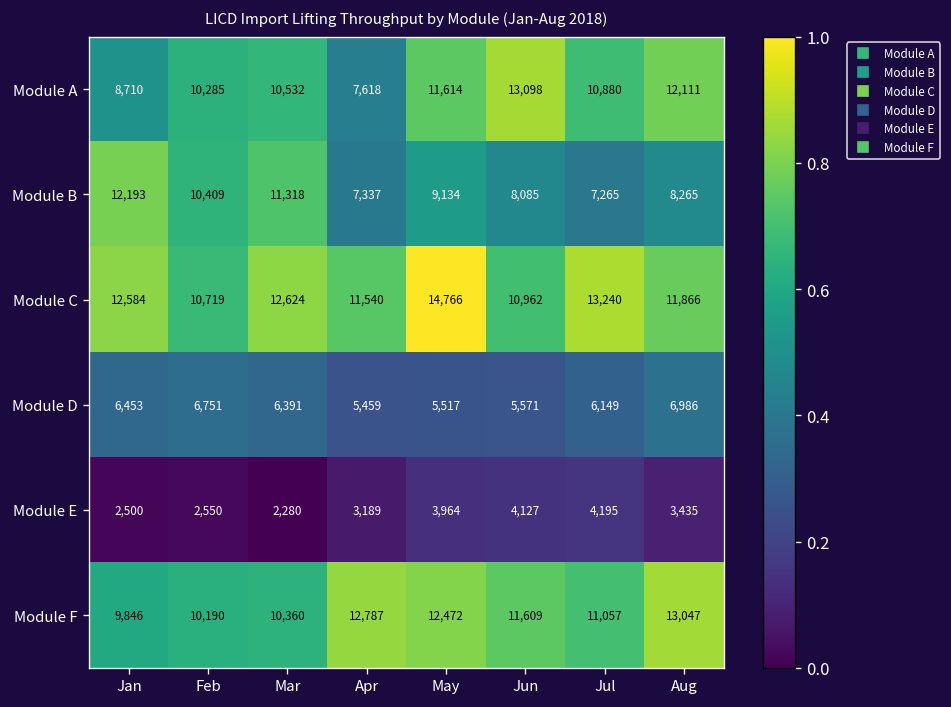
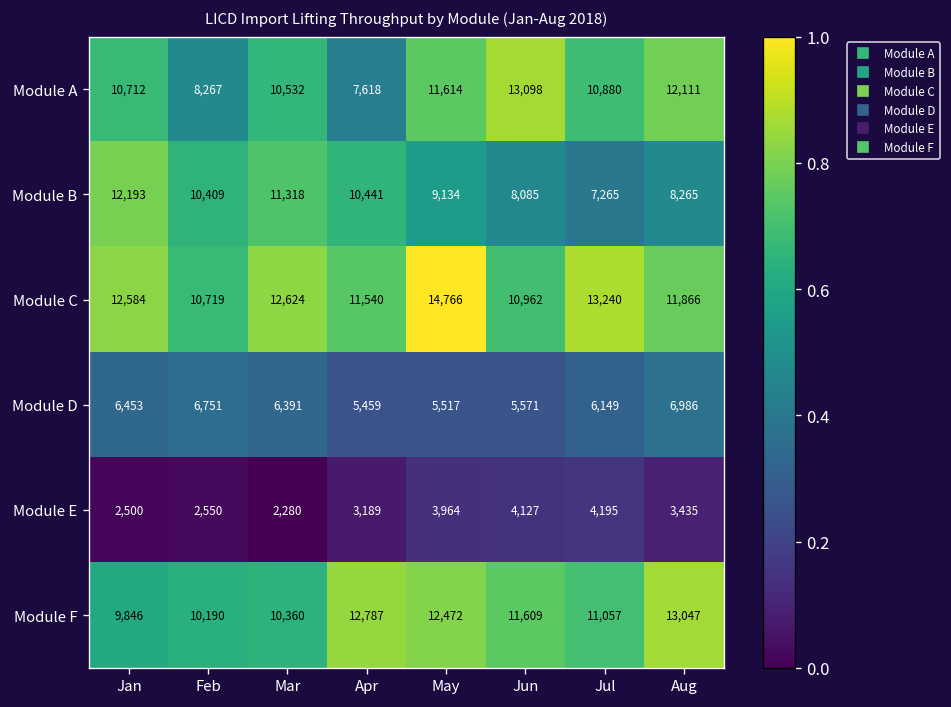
  {
    "Module A": {
-     "Jan": "8,710",
-     "Feb": "10,285",
+     "Jan": "10,712",
+     "Feb": "8,267",
      "Mar": "10,532",
      "Apr": "7,618",
      "May": "11,614",
      "Jun": "13,098",
      "Jul": "10,880",
      "Aug": "12,111"
    },
    "Module B": {
      "Jan": "12,193",
      "Feb": "10,409",
      "Mar": "11,318",
-     "Apr": "7,337",
+     "Apr": "10,441",
      "May": "9,134",
      "Jun": "8,085",
      "Jul": "7,265",
      "Aug": "8,265"
    },
    "Module C": {
      "Jan": "12,584",
      "Feb": "10,719",
      "Mar": "12,624",
      "Apr": "11,540",
      "May": "14,766",
      "Jun": "10,962",
      "Jul": "13,240",
      "Aug": "11,866"
    },
    "Module D": {
      "Jan": "6,453",
      "Feb": "6,751",
      "Mar": "6,391",
      "Apr": "5,459",
      "May": "5,517",
      "Jun": "5,571",
      "Jul": "6,149",
      "Aug": "6,986"
    },
    "Module E": {
      "Jan": "2,500",
      "Feb": "2,550",
      "Mar": "2,280",
      "Apr": "3,189",
      "May": "3,964",
      "Jun": "4,127",
      "Jul": "4,195",
      "Aug": "3,435"
    },
    "Module F": {
      "Jan": "9,846",
      "Feb": "10,190",
      "Mar": "10,360",
      "Apr": "12,787",
      "May": "12,472",
      "Jun": "11,609",
      "Jul": "11,057",
      "Aug": "13,047"
    }
  }
